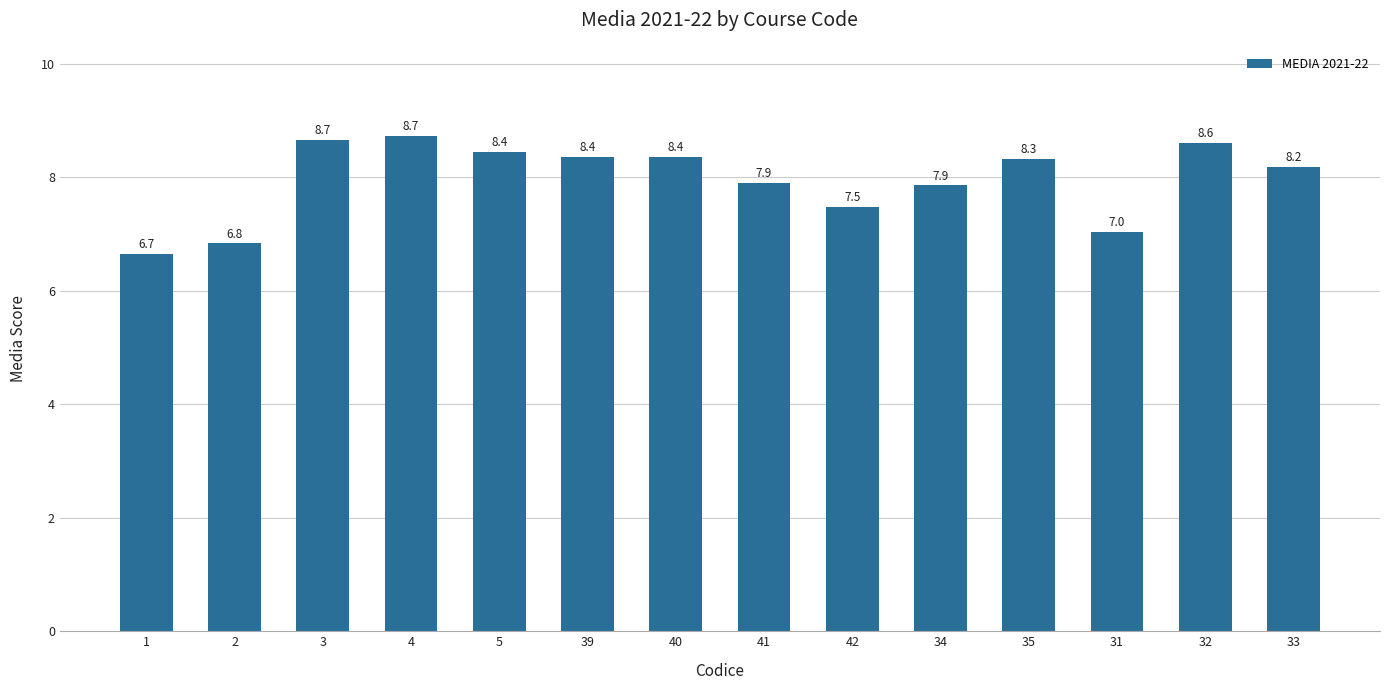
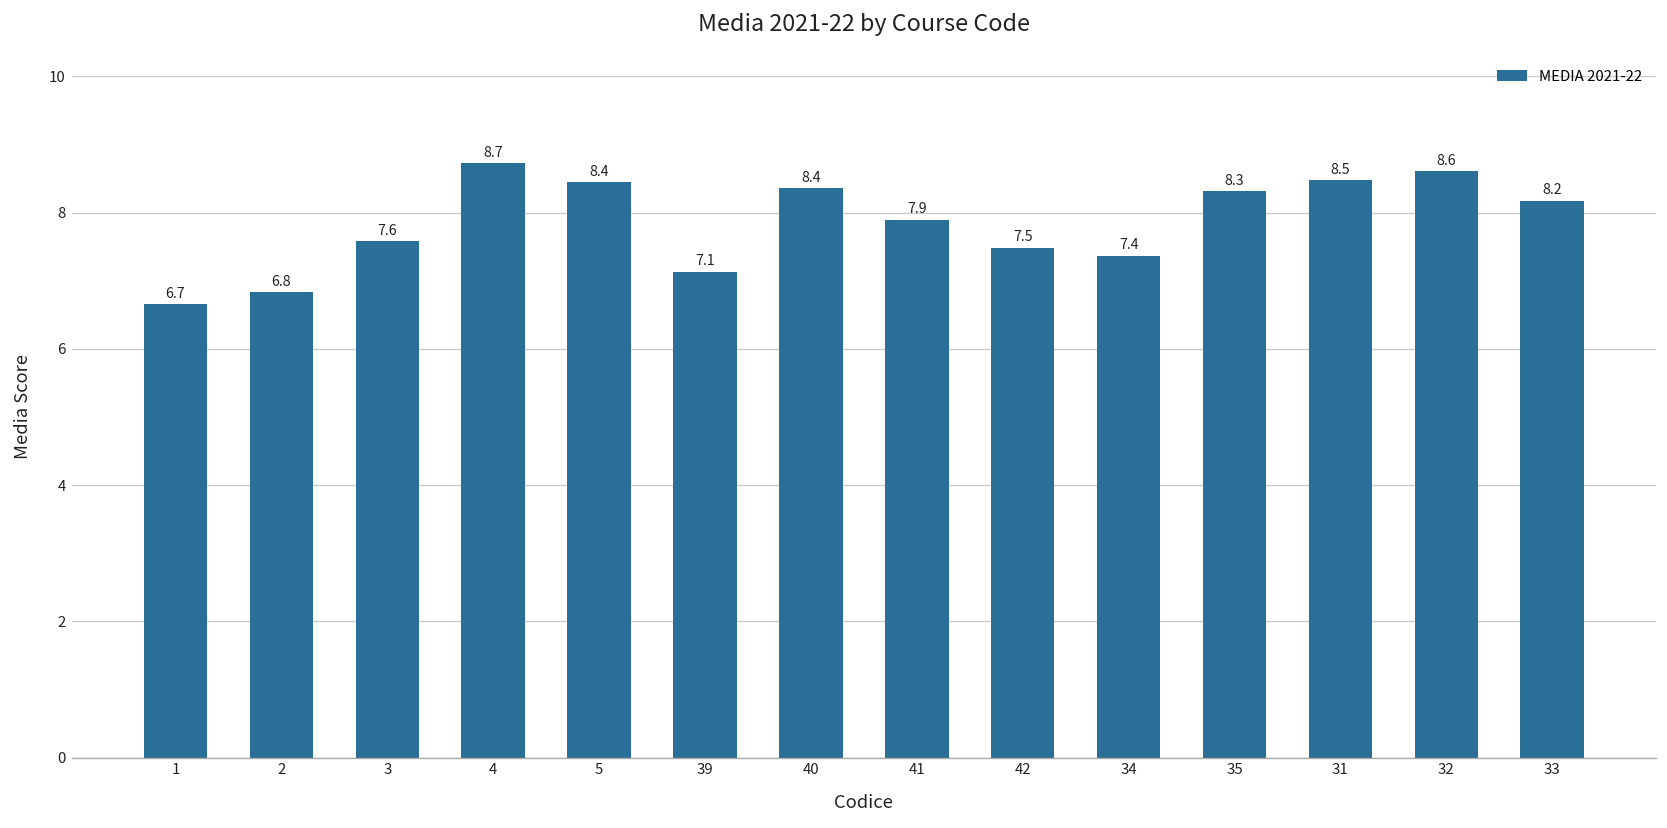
  {
    "1": 6.7,
    "2": 6.8,
-   "3": 8.7,
+   "3": 7.6,
    "4": 8.7,
    "5": 8.4,
-   "39": 8.4,
+   "39": 7.1,
    "40": 8.4,
    "41": 7.9,
    "42": 7.5,
-   "34": 7.9,
+   "34": 7.4,
    "35": 8.3,
-   "31": 7.0,
+   "31": 8.5,
    "32": 8.6,
    "33": 8.2
  }
